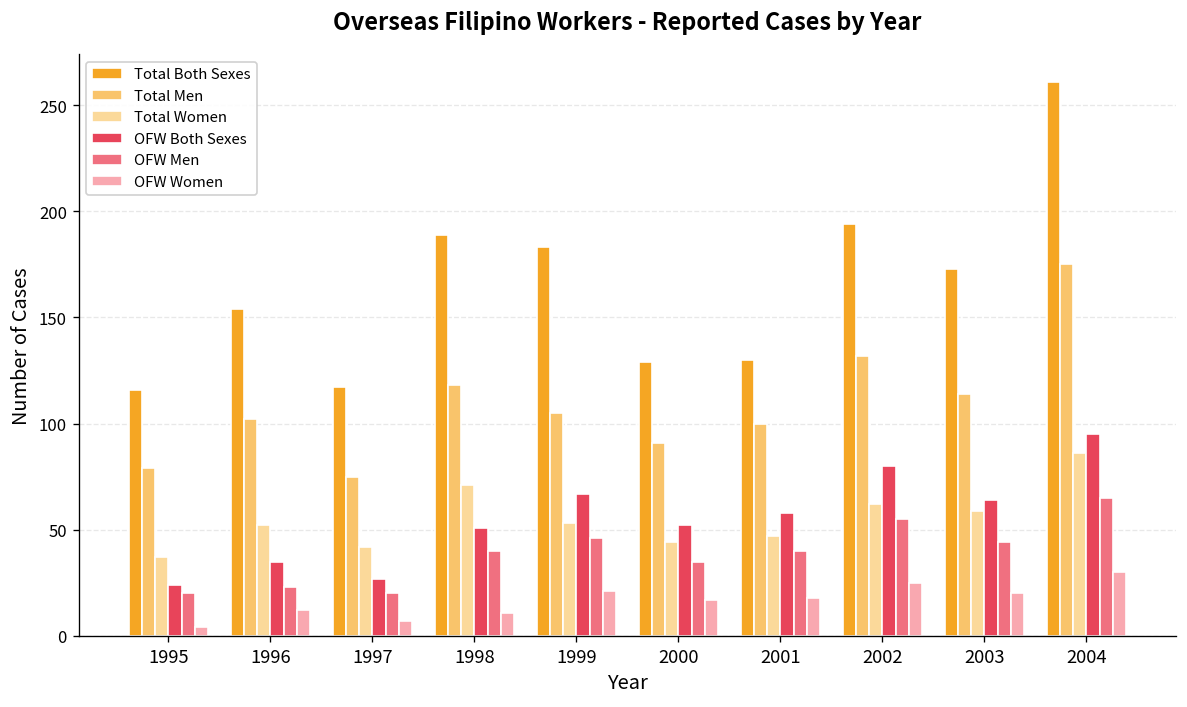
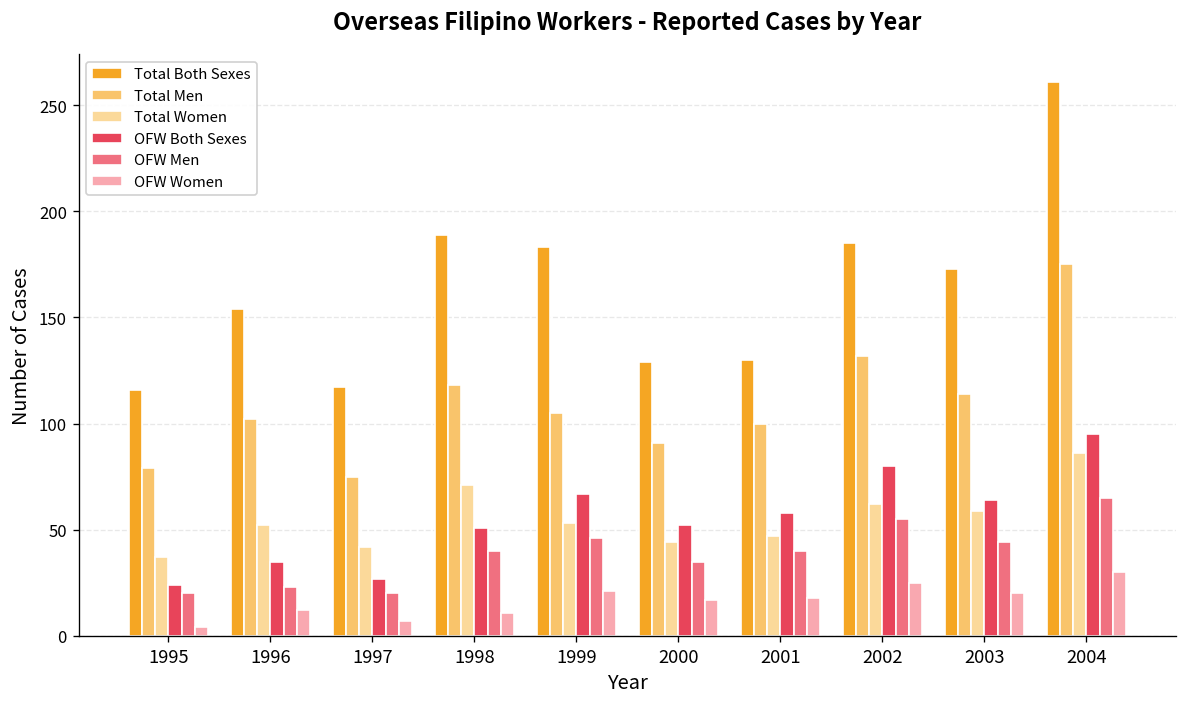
  {
    "Total Both Sexes": {
      "1995": 116,
      "1996": 154,
      "1997": 117,
      "1998": 189,
      "1999": 183,
      "2000": 129,
      "2001": 130,
-     "2002": 194,
+     "2002": 185,
      "2003": 173,
      "2004": 261
    }
  }
